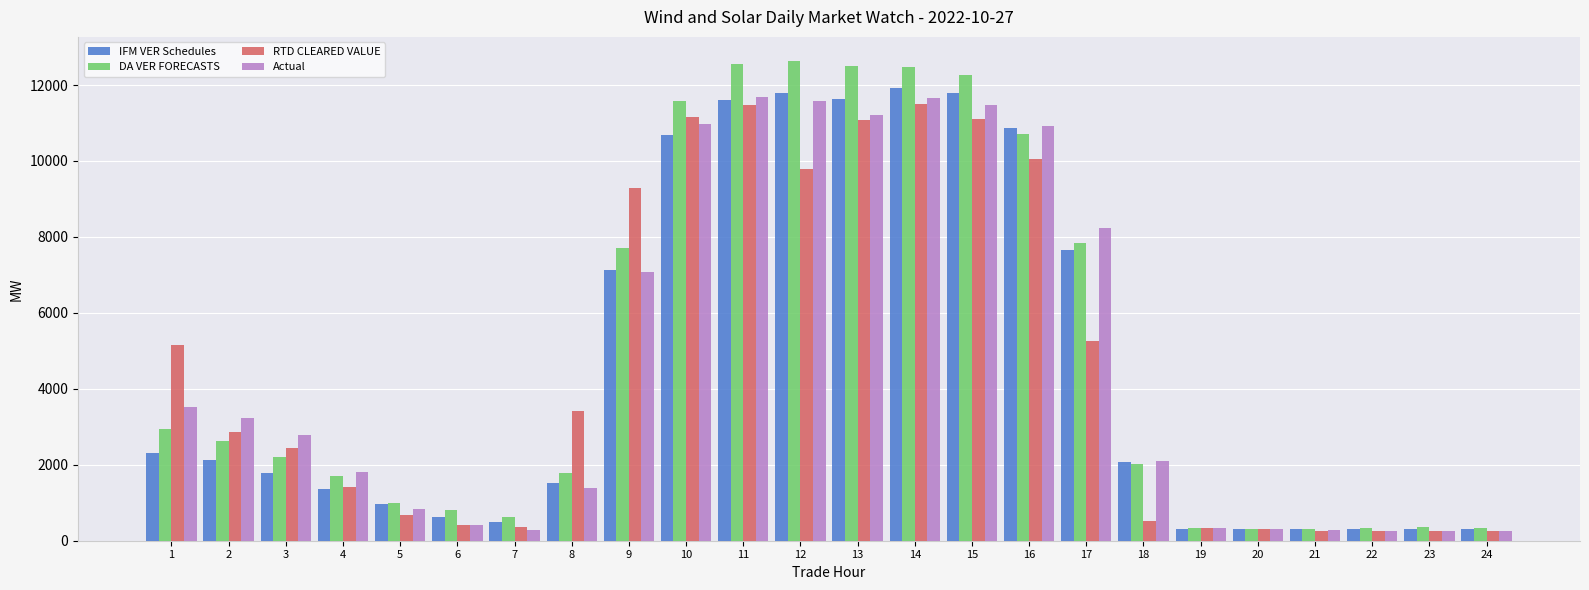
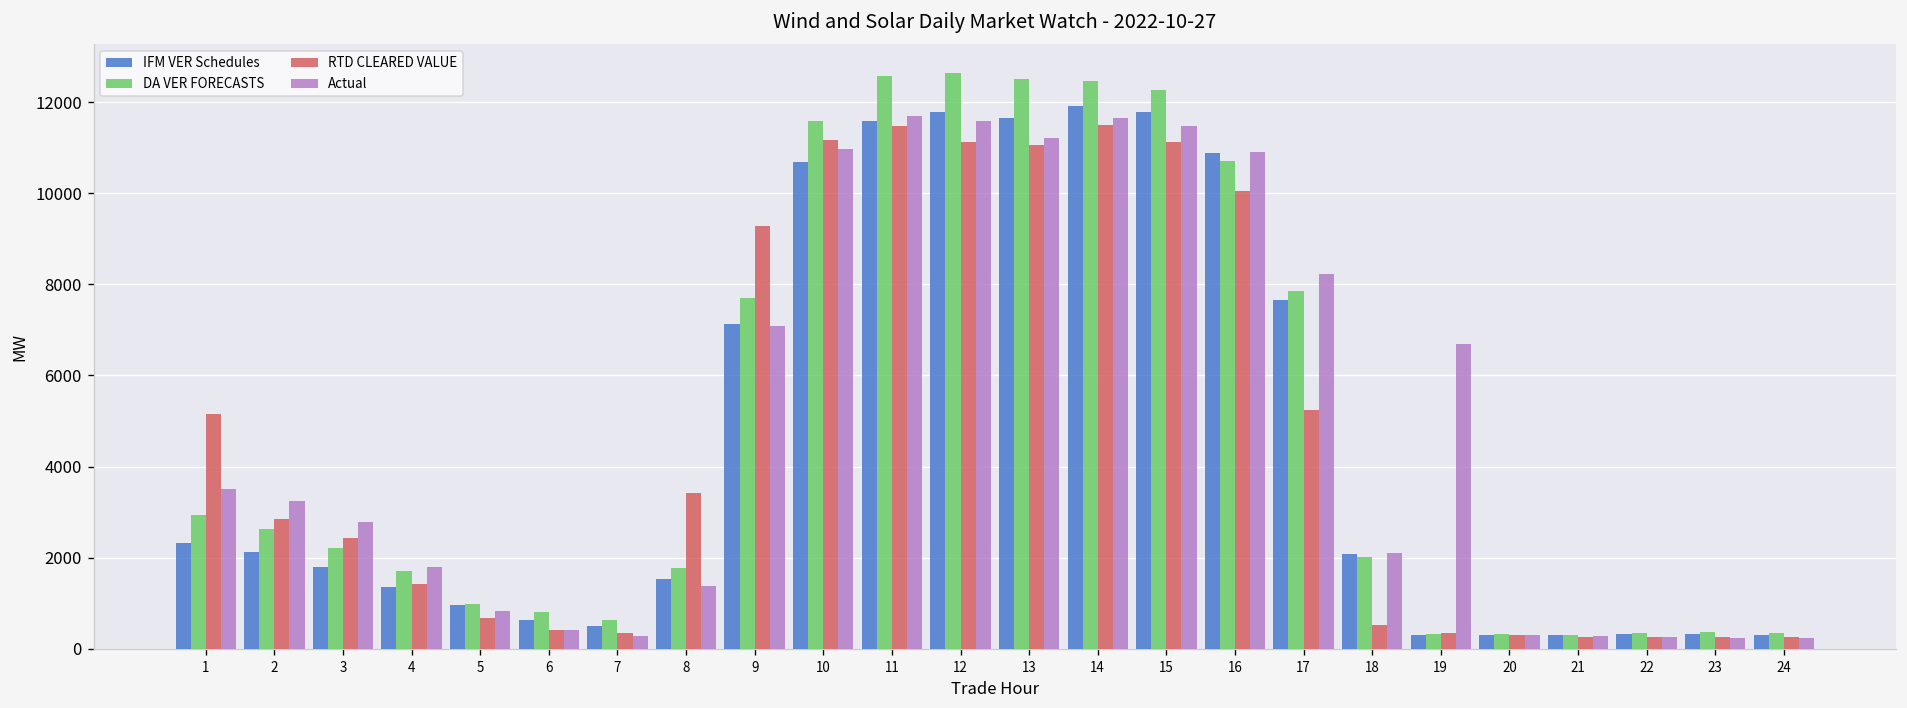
  {
    "IFM VER Schedules": {
      "1": 2300,
      "2": 2100,
      "3": 1800,
      "4": 1400,
      "5": 1000,
      "6": 600,
      "7": 500,
      "8": 1500,
      "9": 7100,
      "10": 10700,
      "11": 11600,
      "12": 11800,
      "13": 11600,
      "14": 11900,
      "15": 11800,
      "16": 10900,
      "17": 7700,
      "18": 2100,
      "19": 300,
      "20": 300,
      "21": 300,
      "22": 300,
      "23": 300,
      "24": 300
    },
    "DA VER FORECASTS": {
      "1": 2900,
      "2": 2600,
      "3": 2200,
      "4": 1700,
      "5": 1000,
      "6": 800,
      "7": 600,
      "8": 1800,
      "9": 7700,
      "10": 11600,
      "11": 12600,
      "12": 12600,
      "13": 12500,
      "14": 12500,
      "15": 12300,
      "16": 10700,
      "17": 7800,
      "18": 2000,
      "19": 300,
      "20": 300,
      "21": 300,
      "22": 300,
      "23": 400,
      "24": 300
    },
    "RTD CLEARED VALUE": {
      "1": 5200,
      "2": 2900,
      "3": 2400,
      "4": 1400,
      "5": 700,
      "6": 400,
      "7": 400,
      "8": 3400,
      "9": 9300,
      "10": 11200,
      "11": 11500,
-     "12": 9800,
+     "12": 11100,
      "13": 11100,
      "14": 11500,
      "15": 11100,
      "16": 10100,
      "17": 5300,
      "18": 500,
      "19": 300,
      "20": 300,
      "21": 300,
      "22": 300,
      "23": 300,
      "24": 300
    },
    "Actual": {
      "1": 3500,
      "2": 3200,
      "3": 2800,
      "4": 1800,
      "5": 800,
      "6": 400,
      "7": 300,
      "8": 1400,
      "9": 7100,
      "10": 11000,
      "11": 11700,
      "12": 11600,
      "13": 11200,
      "14": 11700,
      "15": 11500,
      "16": 10900,
      "17": 8200,
      "18": 2100,
-     "19": 300,
+     "19": 6700,
      "20": 300,
      "21": 300,
      "22": 300,
      "23": 200,
      "24": 200
    }
  }
